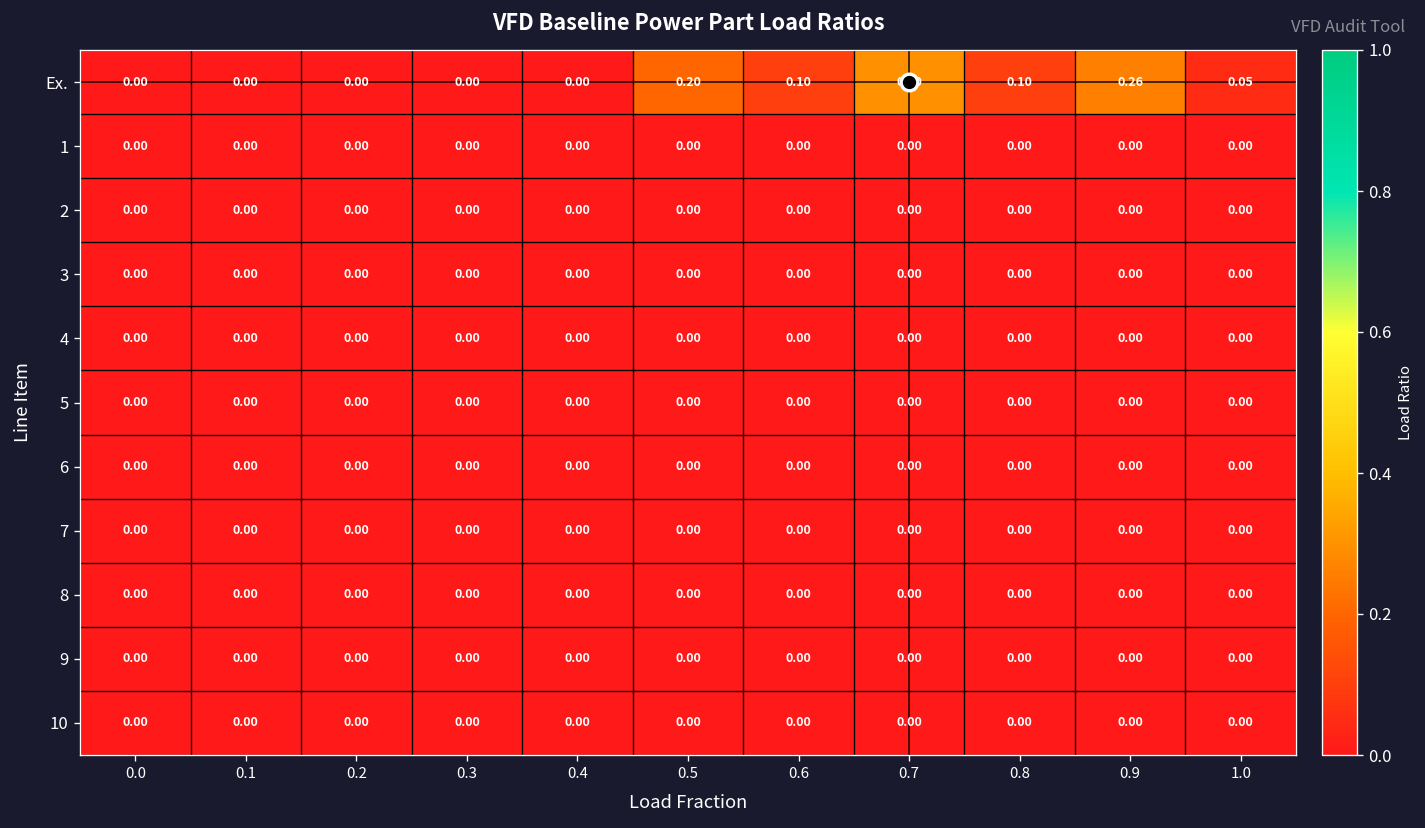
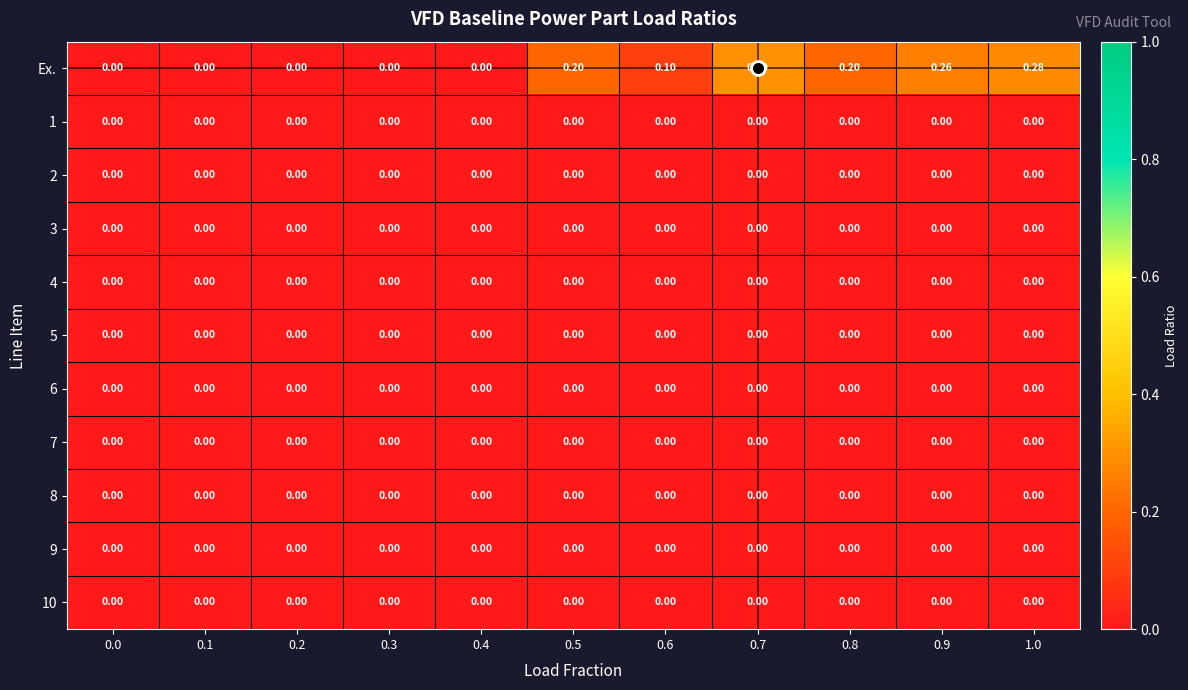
  {
    "Ex.": {
      "0.0": 0.00,
      "0.1": 0.00,
      "0.2": 0.00,
      "0.3": 0.00,
      "0.4": 0.00,
      "0.5": 0.20,
      "0.6": 0.10,
-     "0.8": 0.10,
+     "0.8": 0.20,
      "0.9": 0.26,
-     "1.0": 0.05
+     "1.0": 0.28
    },
    "1": {
      "0.0": 0.00,
      "0.1": 0.00,
      "0.2": 0.00,
      "0.3": 0.00,
      "0.4": 0.00,
      "0.5": 0.00,
      "0.6": 0.00,
      "0.7": 0.00,
      "0.8": 0.00,
      "0.9": 0.00,
      "1.0": 0.00
    },
    "2": {
      "0.0": 0.00,
      "0.1": 0.00,
      "0.2": 0.00,
      "0.3": 0.00,
      "0.4": 0.00,
      "0.5": 0.00,
      "0.6": 0.00,
      "0.7": 0.00,
      "0.8": 0.00,
      "0.9": 0.00,
      "1.0": 0.00
    },
    "3": {
      "0.0": 0.00,
      "0.1": 0.00,
      "0.2": 0.00,
      "0.3": 0.00,
      "0.4": 0.00,
      "0.5": 0.00,
      "0.6": 0.00,
      "0.7": 0.00,
      "0.8": 0.00,
      "0.9": 0.00,
      "1.0": 0.00
    },
    "4": {
      "0.0": 0.00,
      "0.1": 0.00,
      "0.2": 0.00,
      "0.3": 0.00,
      "0.4": 0.00,
      "0.5": 0.00,
      "0.6": 0.00,
      "0.7": 0.00,
      "0.8": 0.00,
      "0.9": 0.00,
      "1.0": 0.00
    },
    "5": {
      "0.0": 0.00,
      "0.1": 0.00,
      "0.2": 0.00,
      "0.3": 0.00,
      "0.4": 0.00,
      "0.5": 0.00,
      "0.6": 0.00,
      "0.7": 0.00,
      "0.8": 0.00,
      "0.9": 0.00,
      "1.0": 0.00
    },
    "6": {
      "0.0": 0.00,
      "0.1": 0.00,
      "0.2": 0.00,
      "0.3": 0.00,
      "0.4": 0.00,
      "0.5": 0.00,
      "0.6": 0.00,
      "0.7": 0.00,
      "0.8": 0.00,
      "0.9": 0.00,
      "1.0": 0.00
    },
    "7": {
      "0.0": 0.00,
      "0.1": 0.00,
      "0.2": 0.00,
      "0.3": 0.00,
      "0.4": 0.00,
      "0.5": 0.00,
      "0.6": 0.00,
      "0.7": 0.00,
      "0.8": 0.00,
      "0.9": 0.00,
      "1.0": 0.00
    },
    "8": {
      "0.0": 0.00,
      "0.1": 0.00,
      "0.2": 0.00,
      "0.3": 0.00,
      "0.4": 0.00,
      "0.5": 0.00,
      "0.6": 0.00,
      "0.7": 0.00,
      "0.8": 0.00,
      "0.9": 0.00,
      "1.0": 0.00
    },
    "9": {
      "0.0": 0.00,
      "0.1": 0.00,
      "0.2": 0.00,
      "0.3": 0.00,
      "0.4": 0.00,
      "0.5": 0.00,
      "0.6": 0.00,
      "0.7": 0.00,
      "0.8": 0.00,
      "0.9": 0.00,
      "1.0": 0.00
    },
    "10": {
      "0.0": 0.00,
      "0.1": 0.00,
      "0.2": 0.00,
      "0.3": 0.00,
      "0.4": 0.00,
      "0.5": 0.00,
      "0.6": 0.00,
      "0.7": 0.00,
      "0.8": 0.00,
      "0.9": 0.00,
      "1.0": 0.00
    }
  }
